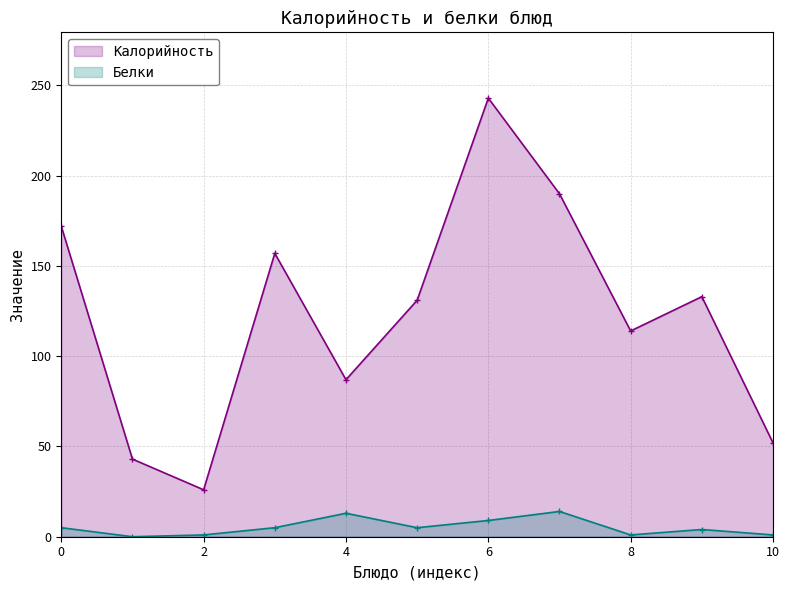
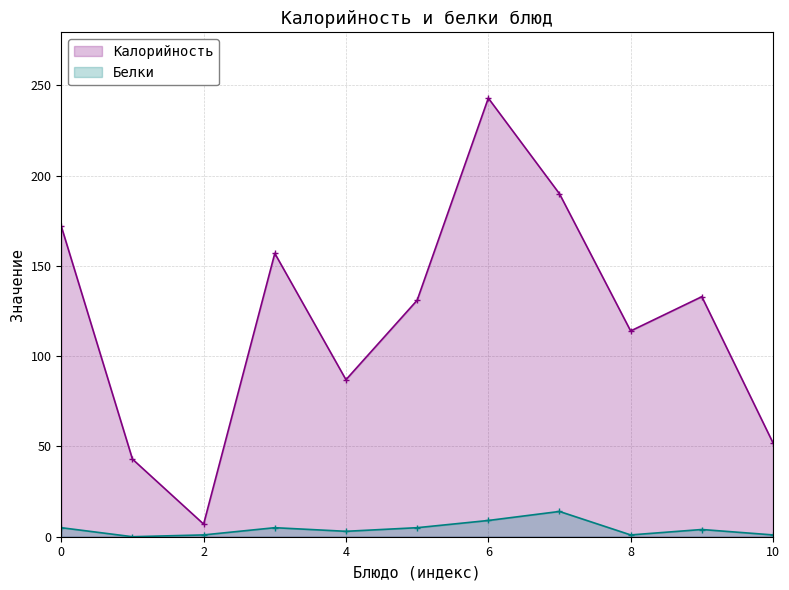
  {
    "Калорийность": {
      "0": 172,
-     "2": 26,
+     "2": 7,
      "4": 87,
      "6": 243,
      "8": 114,
      "10": 52
    },
    "Белки": {
      "0": 5,
      "2": 1,
-     "4": 13,
+     "4": 3,
      "6": 9,
      "8": 1,
      "10": 1
    }
  }
